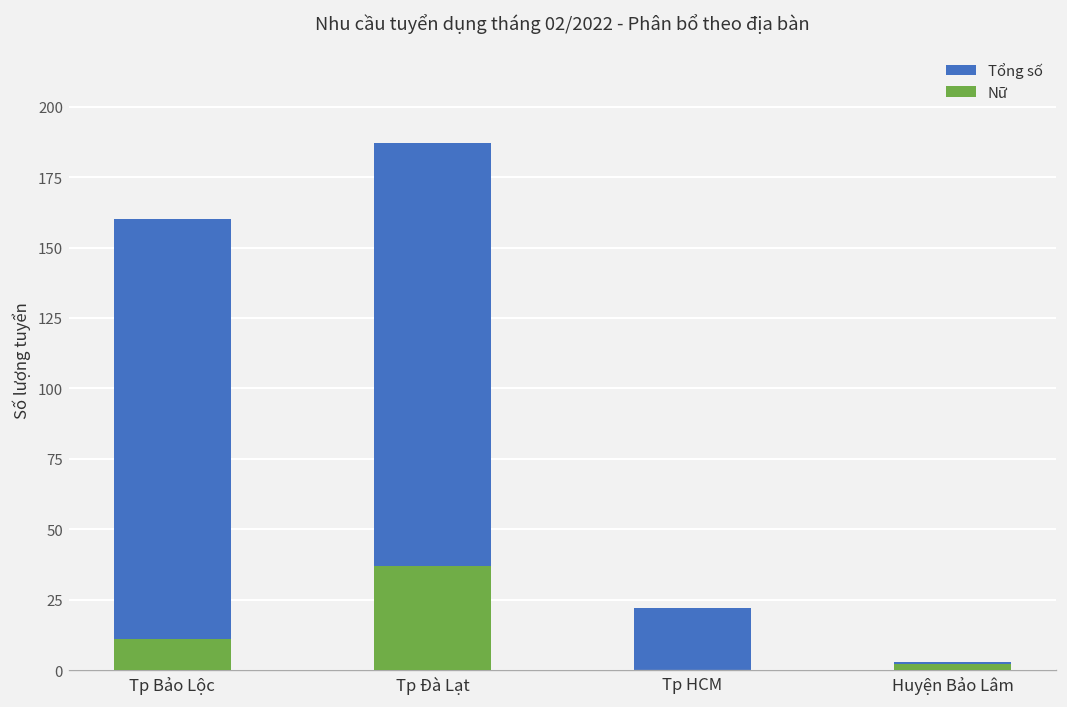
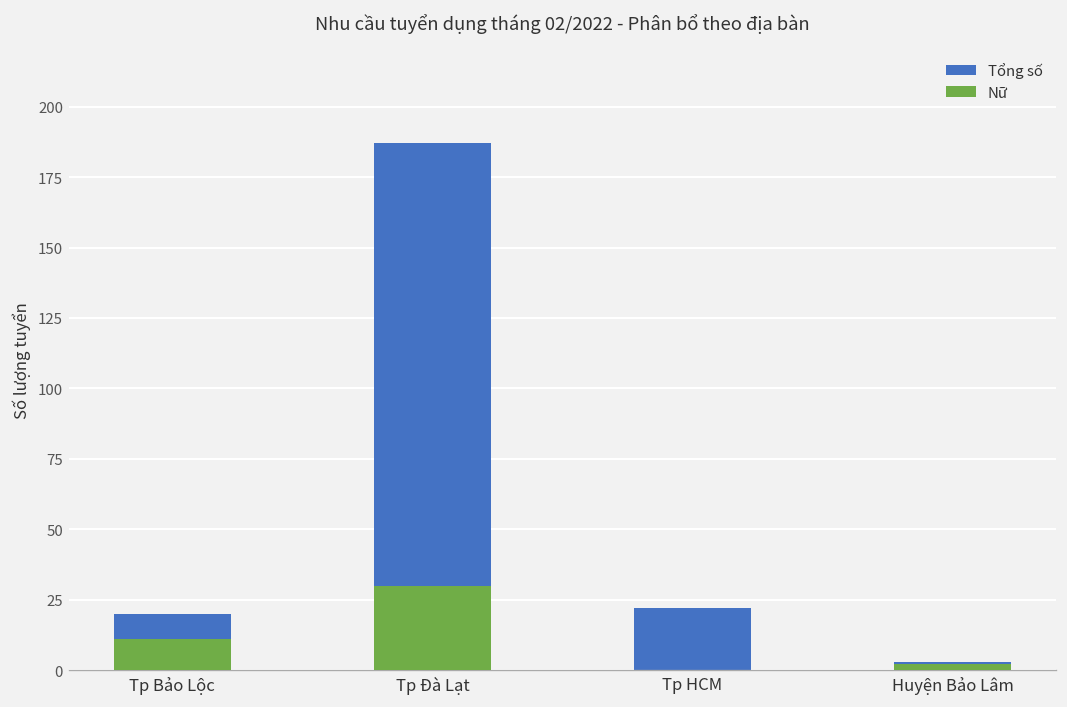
  {
    "Tổng số": {
-     "Tp Bảo Lộc": 160,
+     "Tp Bảo Lộc": 20,
      "Tp Đà Lạt": 187,
      "Tp HCM": 22,
      "Huyện Bảo Lâm": 3
    },
    "Nữ": {
-     "Tp Đà Lạt": 37,
+     "Tp Đà Lạt": 30,
      "Tp HCM": 0
    }
  }
